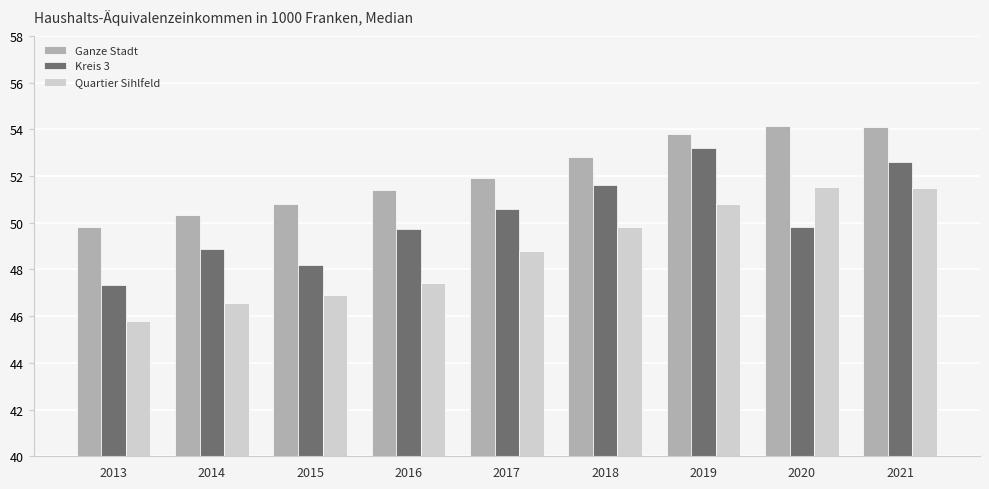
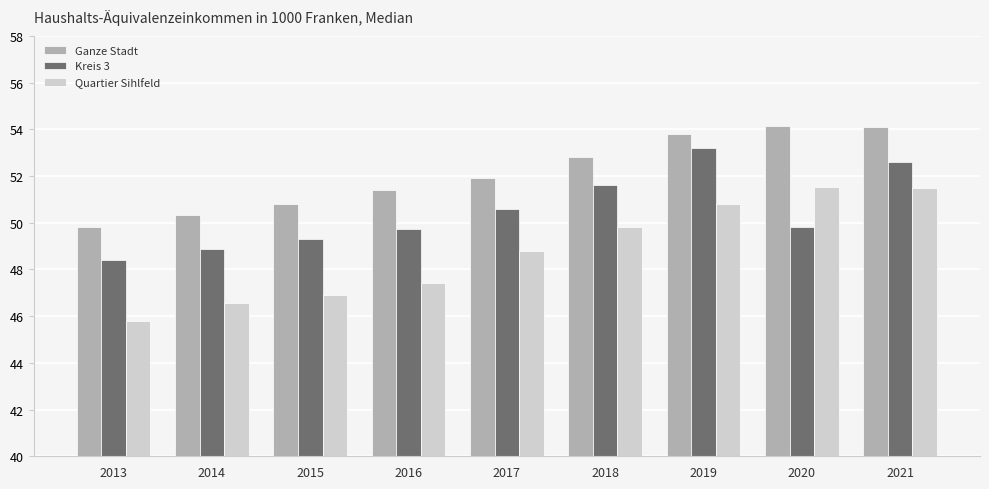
  {
    "Kreis 3": {
-     "2013": 47.3,
+     "2013": 48.4,
      "2014": 48.9,
-     "2015": 48.2,
+     "2015": 49.3,
      "2016": 49.7,
      "2017": 50.6,
      "2018": 51.6,
      "2019": 53.2,
      "2020": 49.8,
      "2021": 52.6
    }
  }
